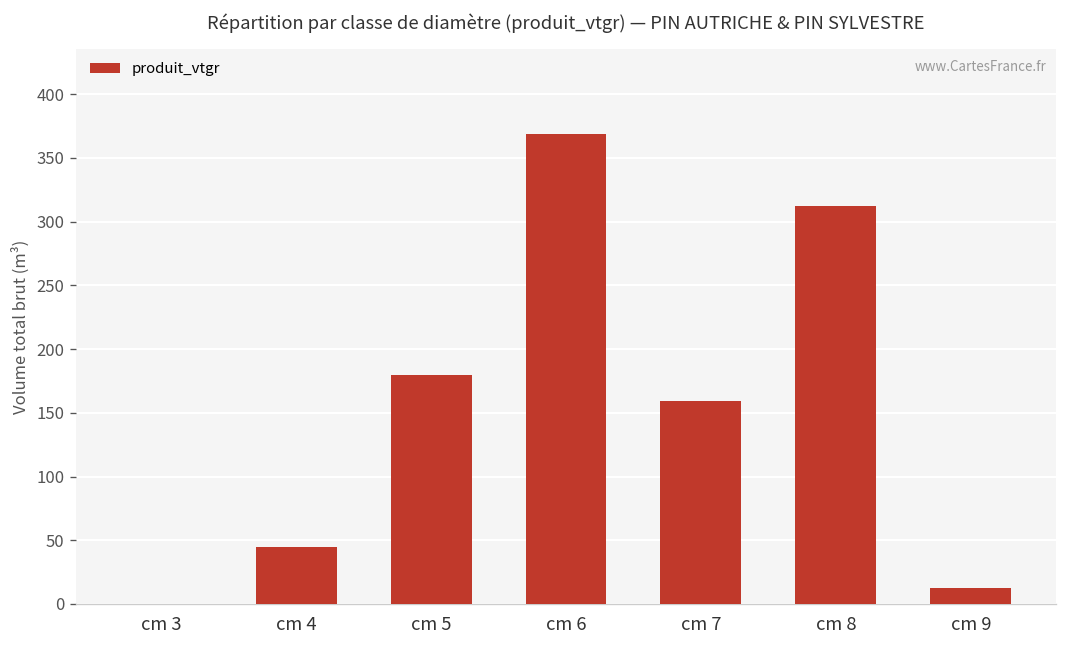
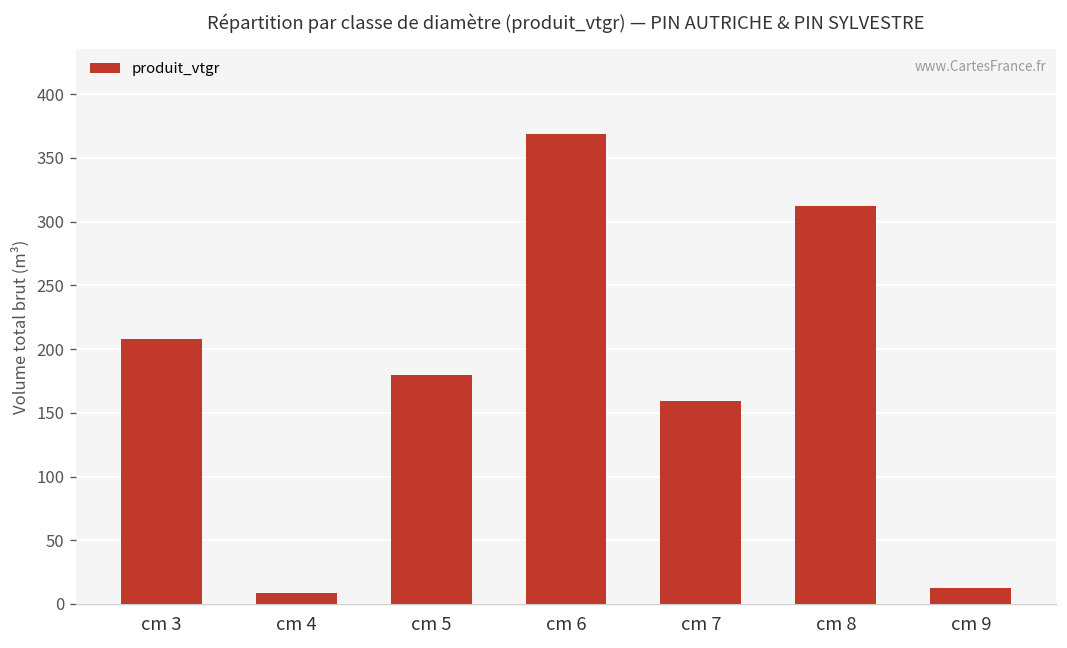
  {
-   "cm 3": 0,
-   "cm 4": 45,
+   "cm 3": 208,
+   "cm 4": 8,
    "cm 5": 179,
    "cm 6": 369,
    "cm 7": 159,
    "cm 8": 312,
    "cm 9": 13
  }
